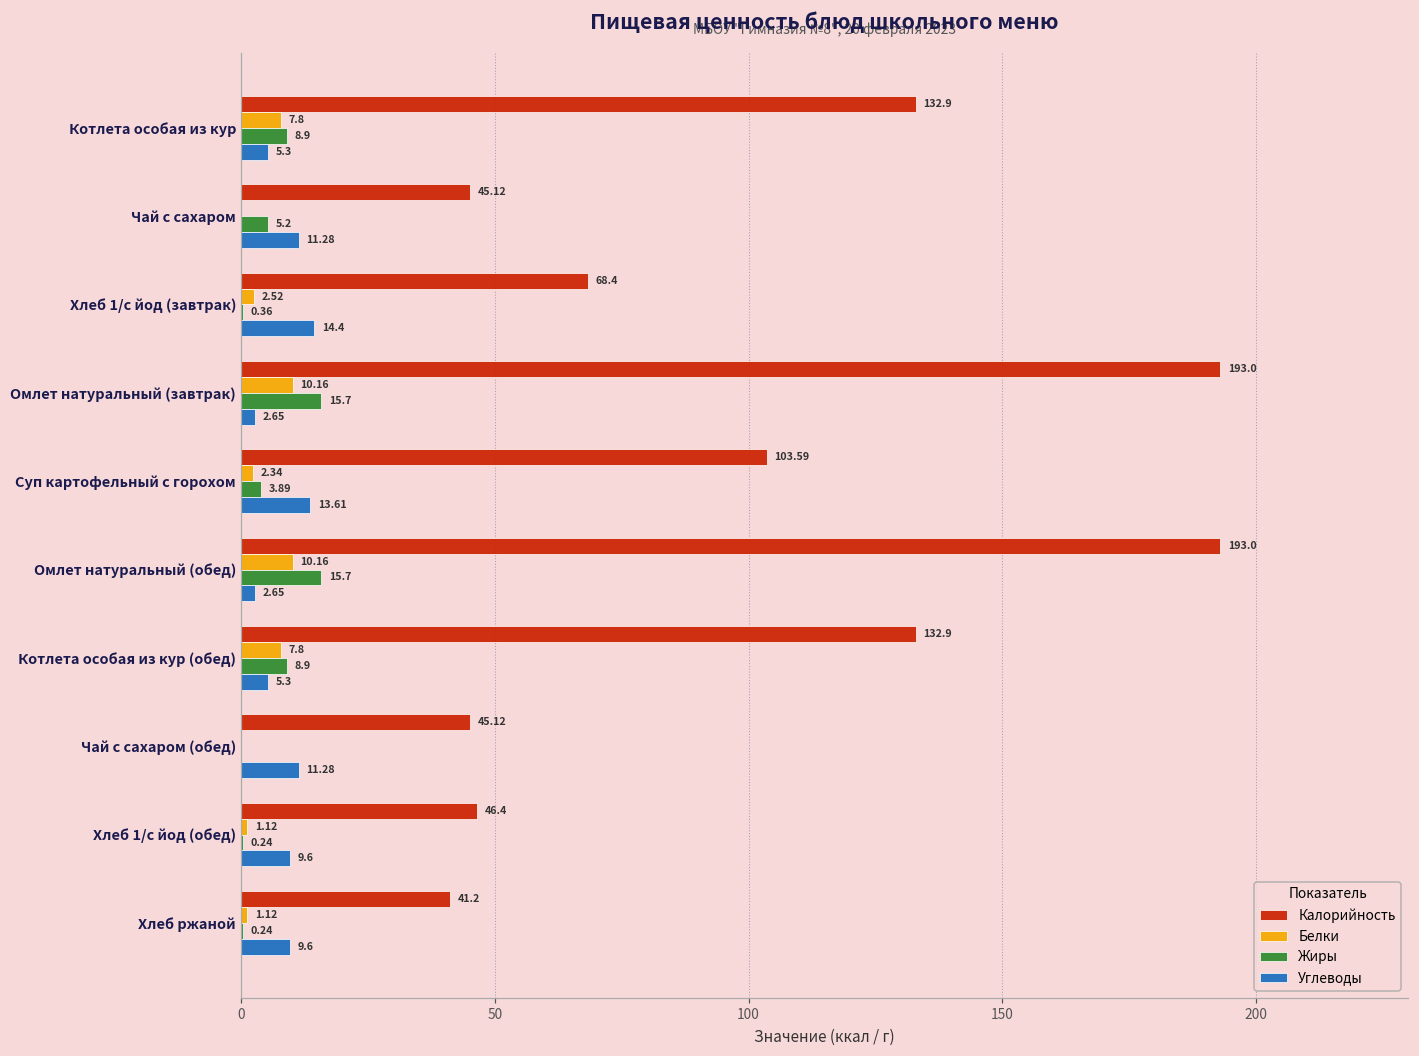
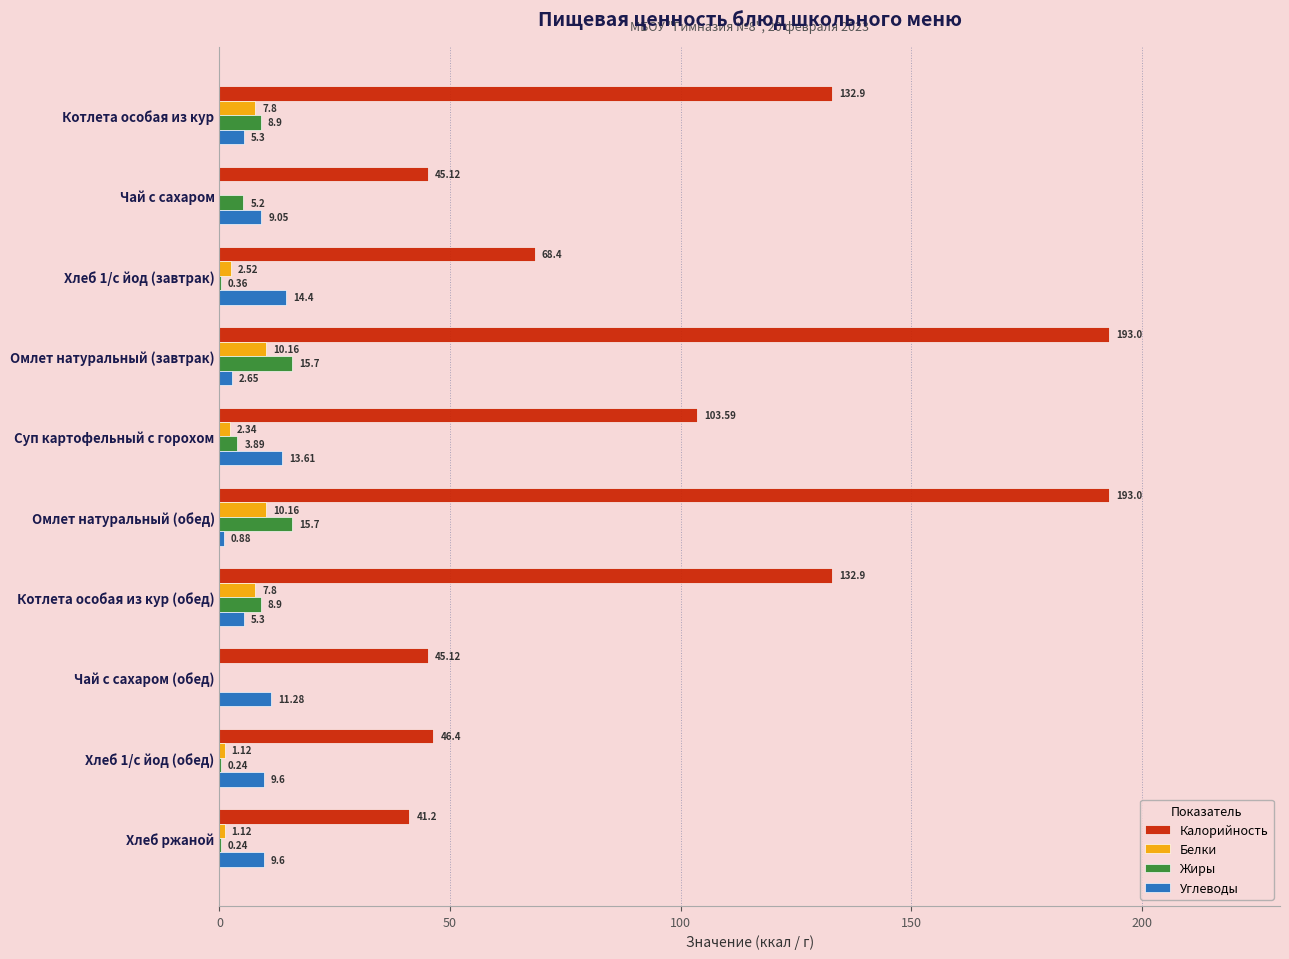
  {
    "Калорийность": {
      "Котлета особая из кур": 132.9,
      "Чай с сахаром": 45.12,
      "Хлеб 1/с йод (завтрак)": 68.4,
      "Омлет натуральный (завтрак)": 193.0,
      "Суп картофельный с горохом": 103.59,
      "Омлет натуральный (обед)": 193.0,
      "Котлета особая из кур (обед)": 132.9,
      "Чай с сахаром (обед)": 45.12,
      "Хлеб 1/с йод (обед)": 46.4,
      "Хлеб ржаной": 41.2
    },
    "Белки": {
      "Котлета особая из кур": 7.8,
      "Хлеб 1/с йод (завтрак)": 2.52,
      "Омлет натуральный (завтрак)": 10.16,
      "Суп картофельный с горохом": 2.34,
      "Омлет натуральный (обед)": 10.16,
      "Котлета особая из кур (обед)": 7.8,
      "Хлеб 1/с йод (обед)": 1.12,
      "Хлеб ржаной": 1.12
    },
    "Жиры": {
      "Котлета особая из кур": 8.9,
      "Чай с сахаром": 5.2,
      "Хлеб 1/с йод (завтрак)": 0.36,
      "Омлет натуральный (завтрак)": 15.7,
      "Суп картофельный с горохом": 3.89,
      "Омлет натуральный (обед)": 15.7,
      "Котлета особая из кур (обед)": 8.9,
      "Хлеб 1/с йод (обед)": 0.24,
      "Хлеб ржаной": 0.24
    },
    "Углеводы": {
      "Котлета особая из кур": 5.3,
-     "Чай с сахаром": 11.28,
+     "Чай с сахаром": 9.05,
      "Хлеб 1/с йод (завтрак)": 14.4,
      "Омлет натуральный (завтрак)": 2.65,
      "Суп картофельный с горохом": 13.61,
-     "Омлет натуральный (обед)": 2.65,
+     "Омлет натуральный (обед)": 0.88,
      "Котлета особая из кур (обед)": 5.3,
      "Чай с сахаром (обед)": 11.28,
      "Хлеб 1/с йод (обед)": 9.6,
      "Хлеб ржаной": 9.6
    }
  }
